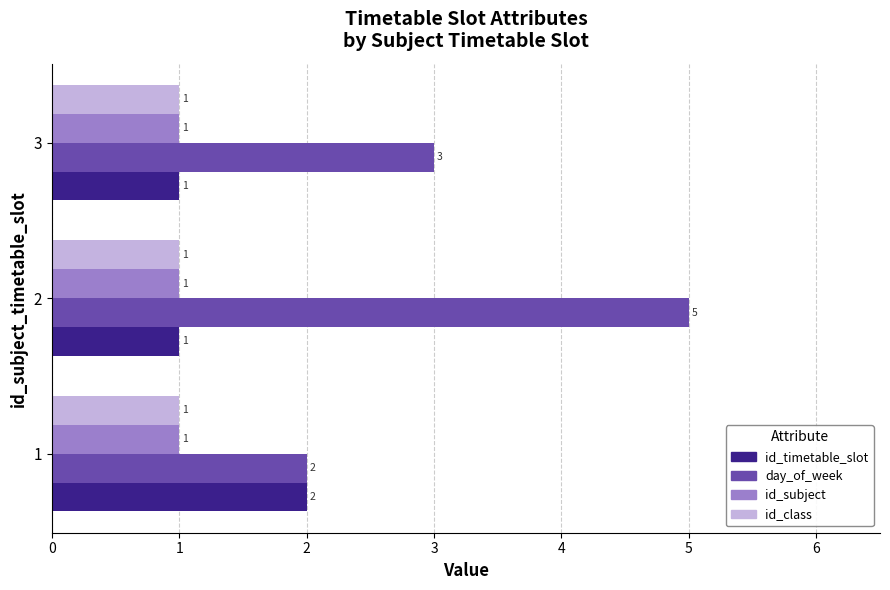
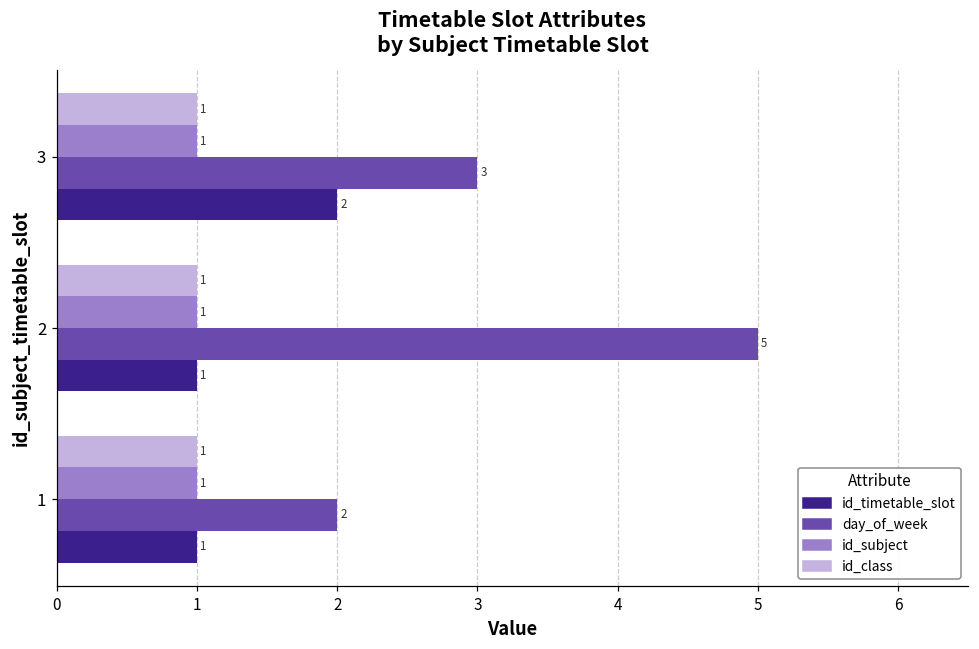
  {
    "id_timetable_slot": {
-     "3": 1,
+     "3": 2,
      "2": 1,
-     "1": 2
+     "1": 1
    },
    "day_of_week": {
      "3": 3,
      "2": 5,
      "1": 2
    },
    "id_subject": {
      "3": 1,
      "2": 1,
      "1": 1
    },
    "id_class": {
      "3": 1,
      "2": 1,
      "1": 1
    }
  }
